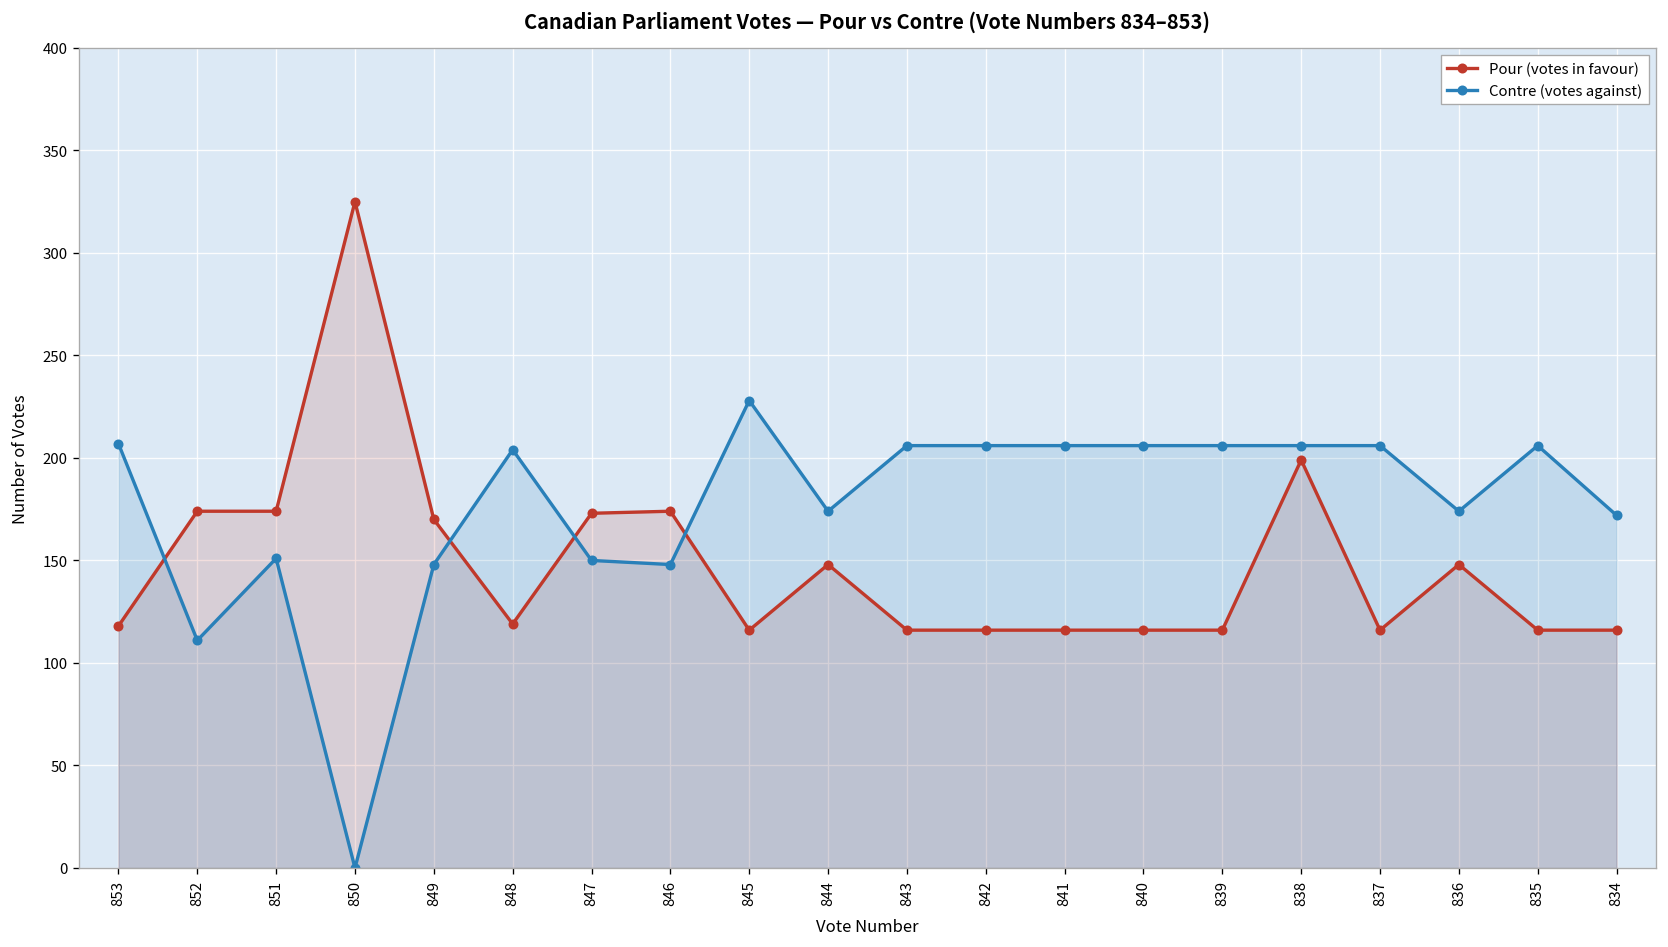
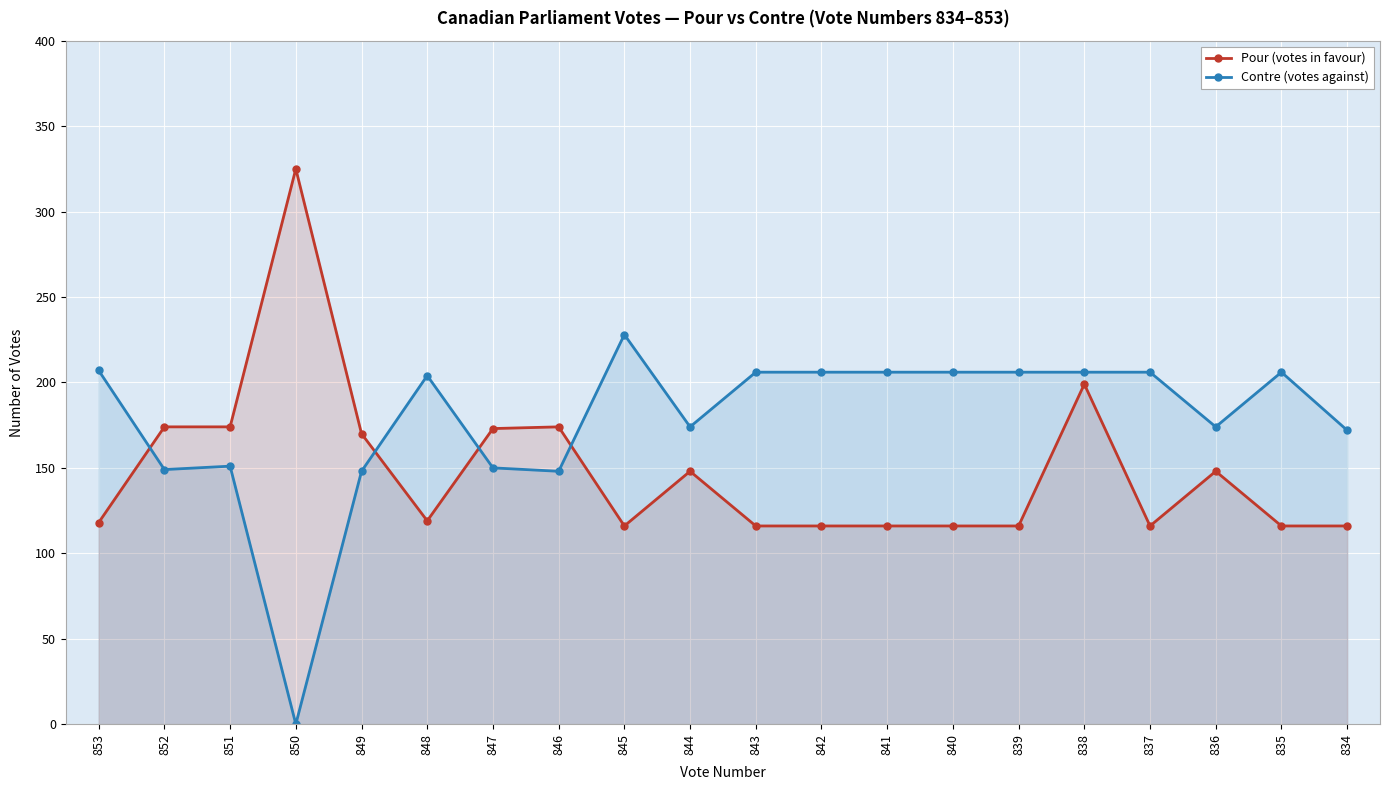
  {
    "Pour (votes in favour)": {
      "853": 118,
      "852": 174,
      "851": 174,
      "850": 325,
      "849": 170,
      "848": 119,
      "847": 173,
      "846": 174,
      "845": 116,
      "844": 148,
      "843": 116,
      "842": 116,
      "841": 116,
      "840": 116,
      "839": 116,
      "838": 199,
      "837": 116,
      "836": 148,
      "835": 116,
      "834": 116
    },
    "Contre (votes against)": {
      "853": 207,
-     "852": 111,
+     "852": 149,
      "851": 151,
      "850": 0,
      "849": 148,
      "848": 204,
      "847": 150,
      "846": 148,
      "845": 228,
      "844": 174,
      "843": 206,
      "842": 206,
      "841": 206,
      "840": 206,
      "839": 206,
      "838": 206,
      "837": 206,
      "836": 174,
      "835": 206,
      "834": 172
    }
  }
